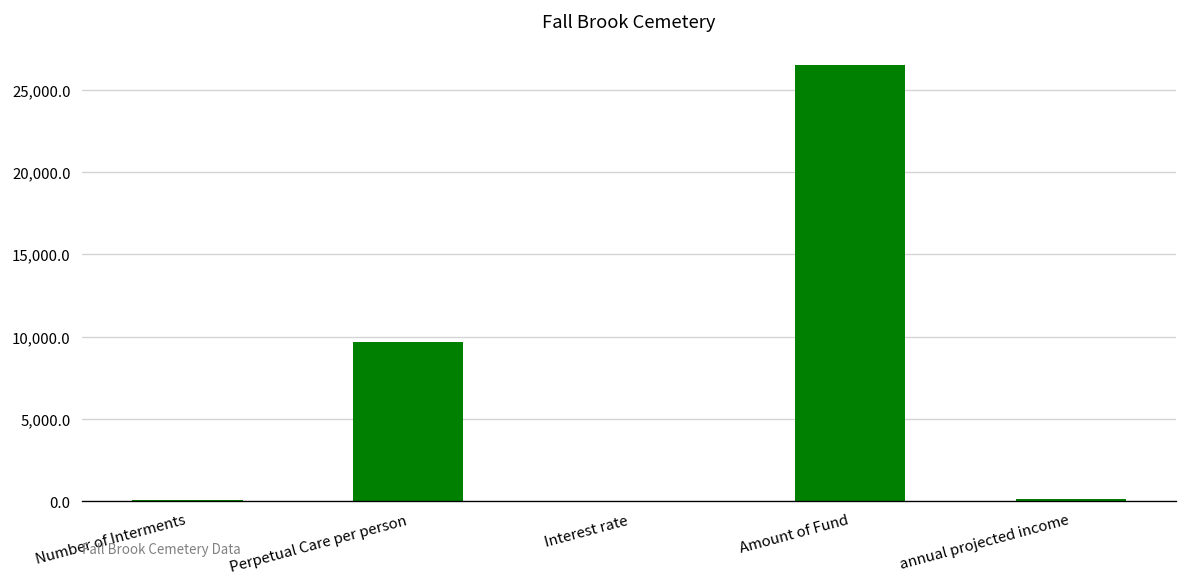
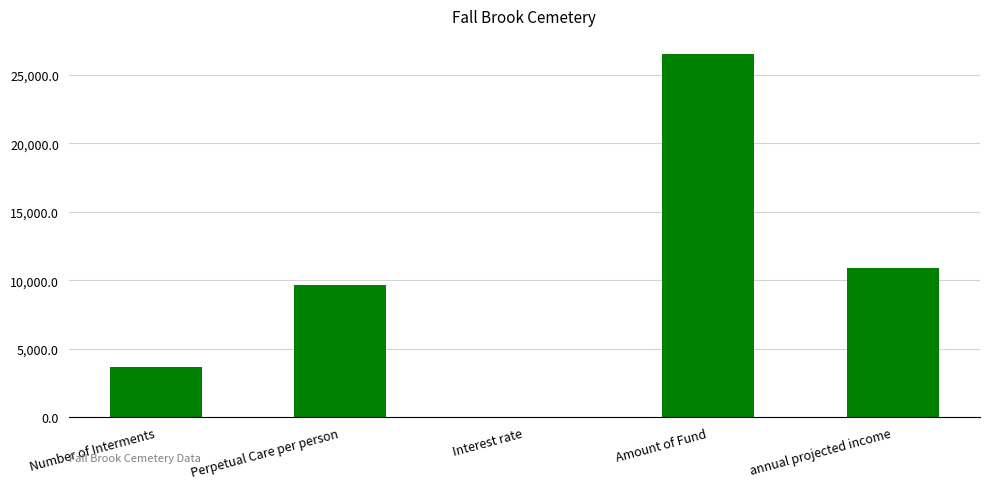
  {
-   "Number of Interments": "100",
+   "Number of Interments": "3,700",
    "Perpetual Care per person": "9,700",
    "Amount of Fund": "26,500",
-   "annual projected income": "100"
+   "annual projected income": "10,900"
  }
